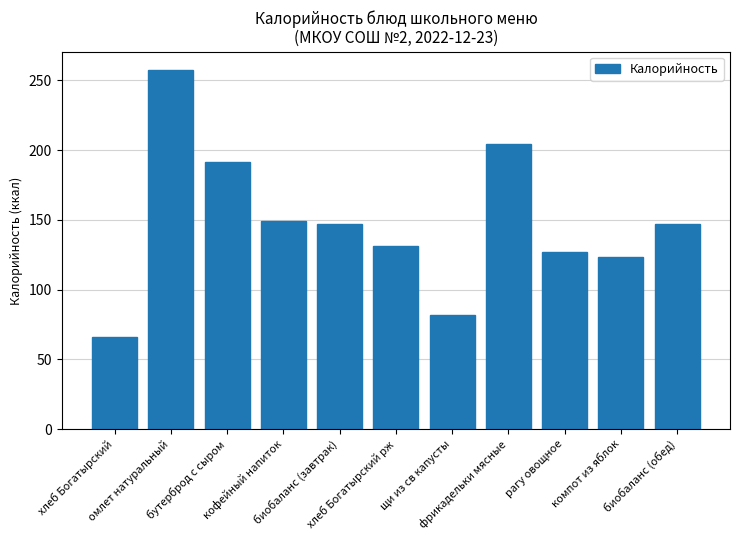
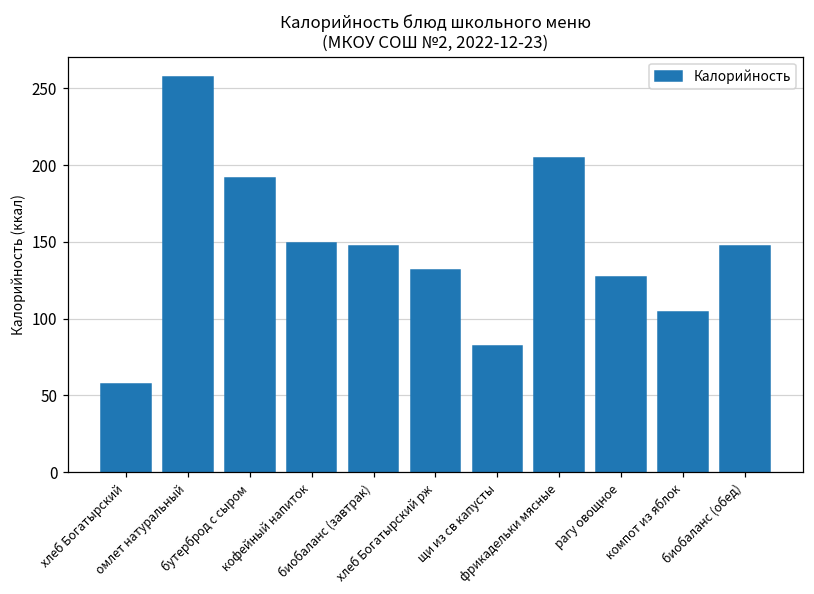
  {
-   "хлеб Богатырский": 66,
+   "хлеб Богатырский": 58,
    "омлет натуральный": 258,
    "бутерброд с сыром": 192,
    "кофейный напиток": 149,
    "биобаланс (завтрак)": 147,
    "хлеб Богатырский рж": 132,
    "щи из св капусты": 82,
    "фрикадельки мясные": 205,
    "рагу овощное": 127,
-   "компот из яблок": 124,
+   "компот из яблок": 104,
    "биобаланс (обед)": 147
  }
